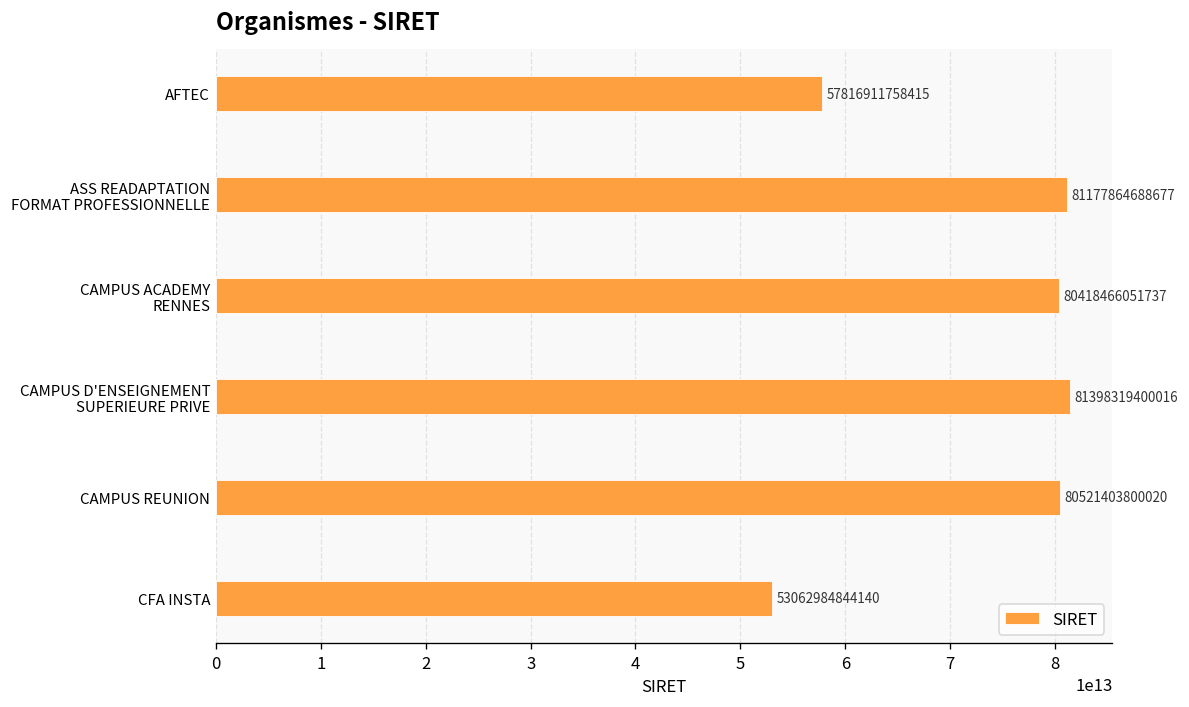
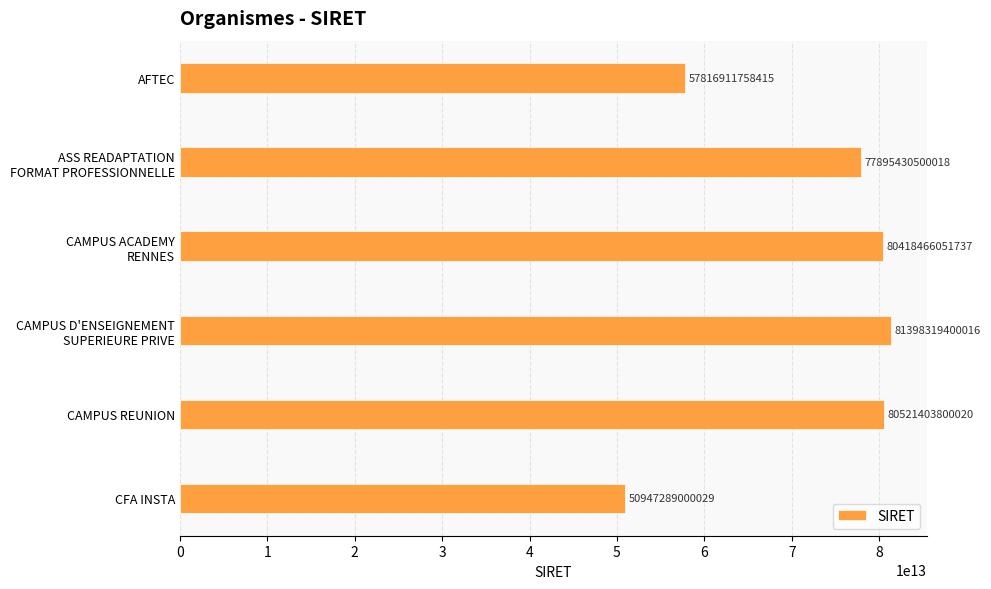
  {
    "AFTEC": 57816911758415,
-   "ASS READAPTATION FORMAT PROFESSIONNELLE": 81177864688677,
+   "ASS READAPTATION FORMAT PROFESSIONNELLE": 77895430500018,
    "CAMPUS ACADEMY RENNES": 80418466051737,
    "CAMPUS D'ENSEIGNEMENT SUPERIEURE PRIVE": 81398319400016,
    "CAMPUS REUNION": 80521403800020,
-   "CFA INSTA": 53062984844140
+   "CFA INSTA": 50947289000029
  }
